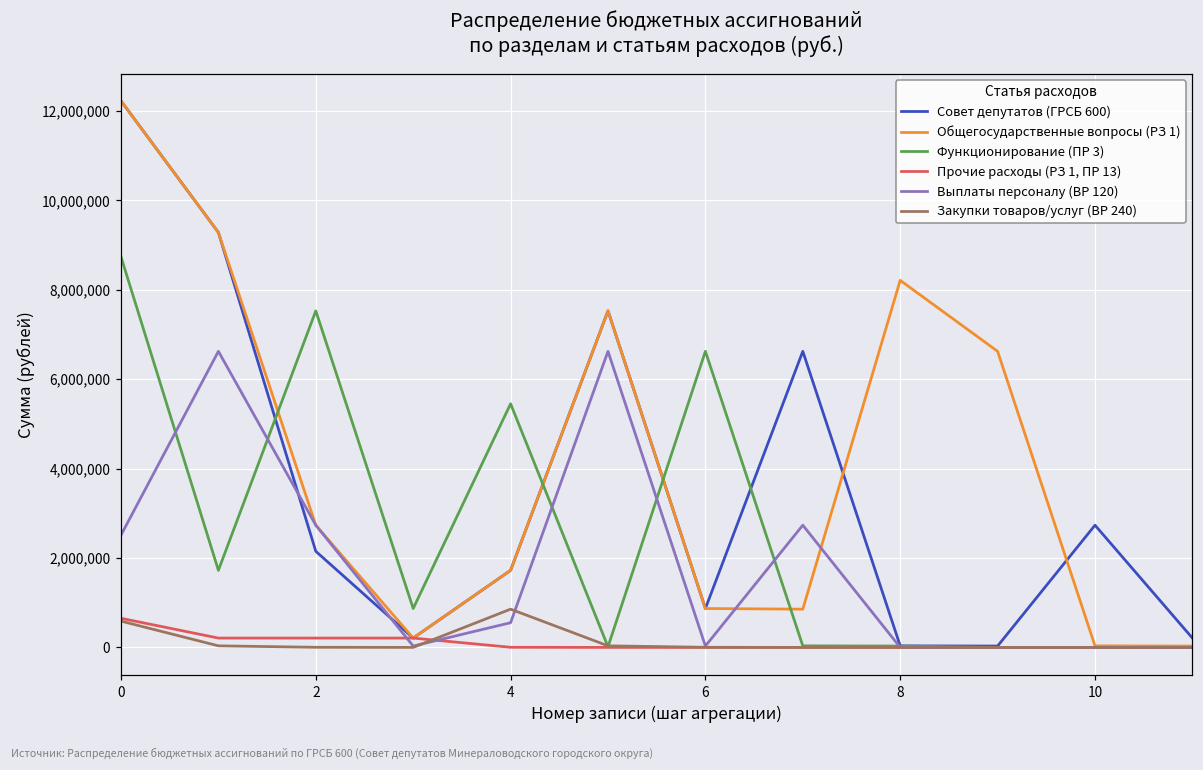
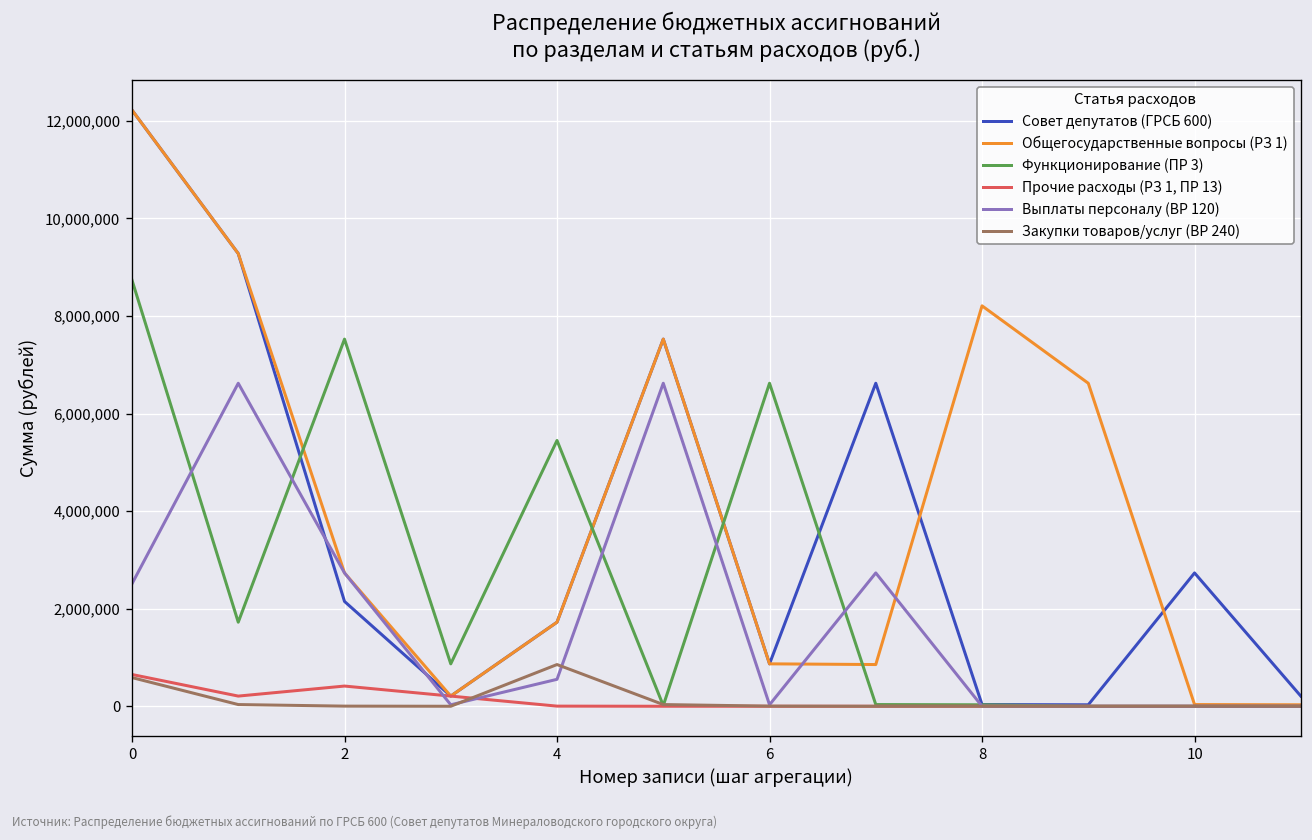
  {
    "Совет депутатов (ГРСБ 600)": {
      "2": "2,100,000",
      "10": "2,700,000"
    },
    "Общегосударственные вопросы (РЗ 1)": {
      "8": "8,200,000"
    },
    "Функционирование (ПР 3)": {
      "0": "8,700,000",
      "2": "7,500,000",
      "4": "5,400,000",
      "6": "6,600,000"
    },
    "Прочие расходы (РЗ 1, ПР 13)": {
      "0": "700,000",
-     "2": "200,000",
+     "2": "400,000",
      "4": "0"
    },
    "Выплаты персоналу (ВР 120)": {
      "0": "2,500,000",
      "4": "600,000"
    },
    "Закупки товаров/услуг (ВР 240)": {
      "0": "600,000",
      "2": "0",
      "4": "900,000"
    }
  }
